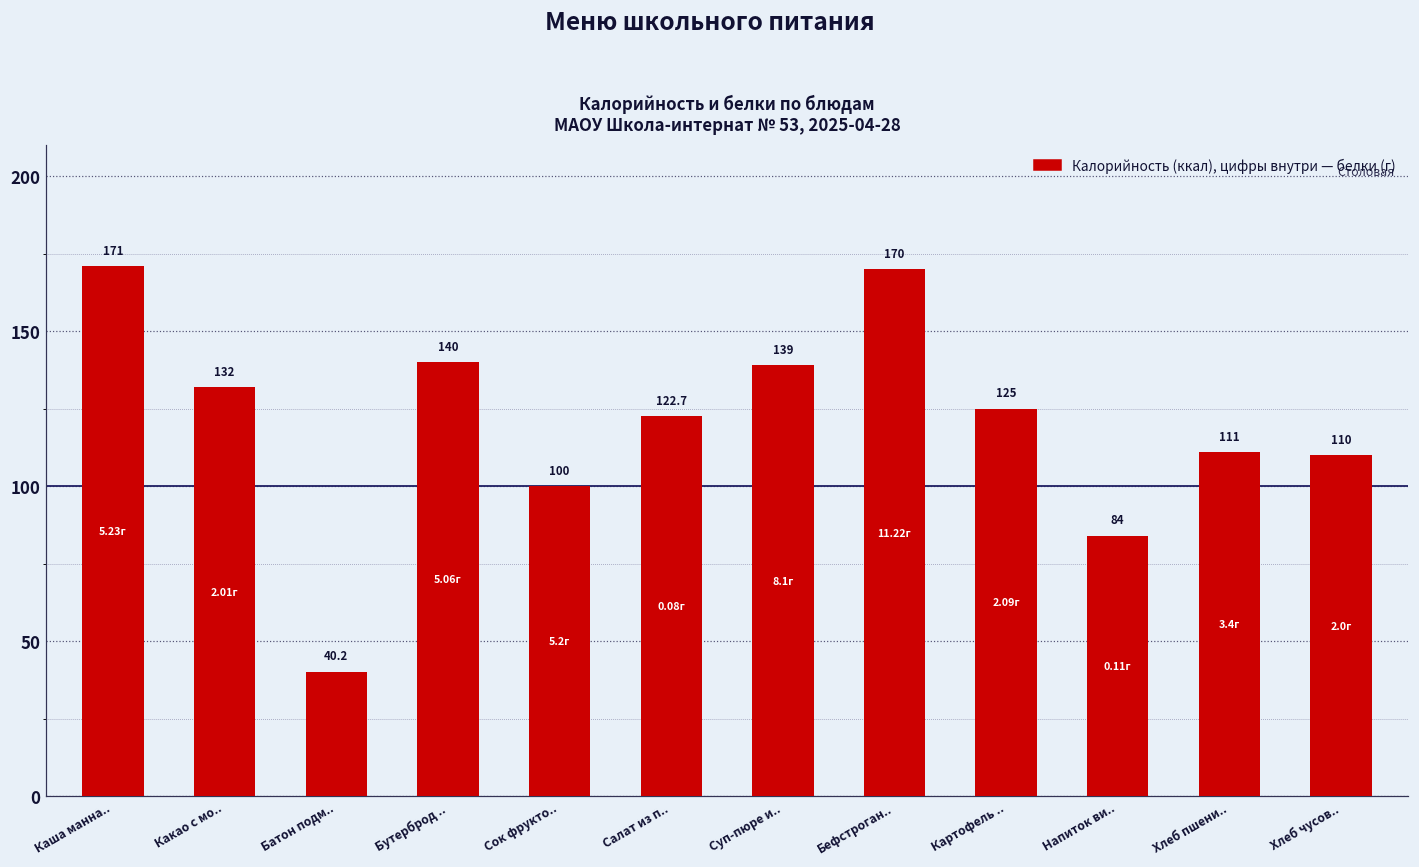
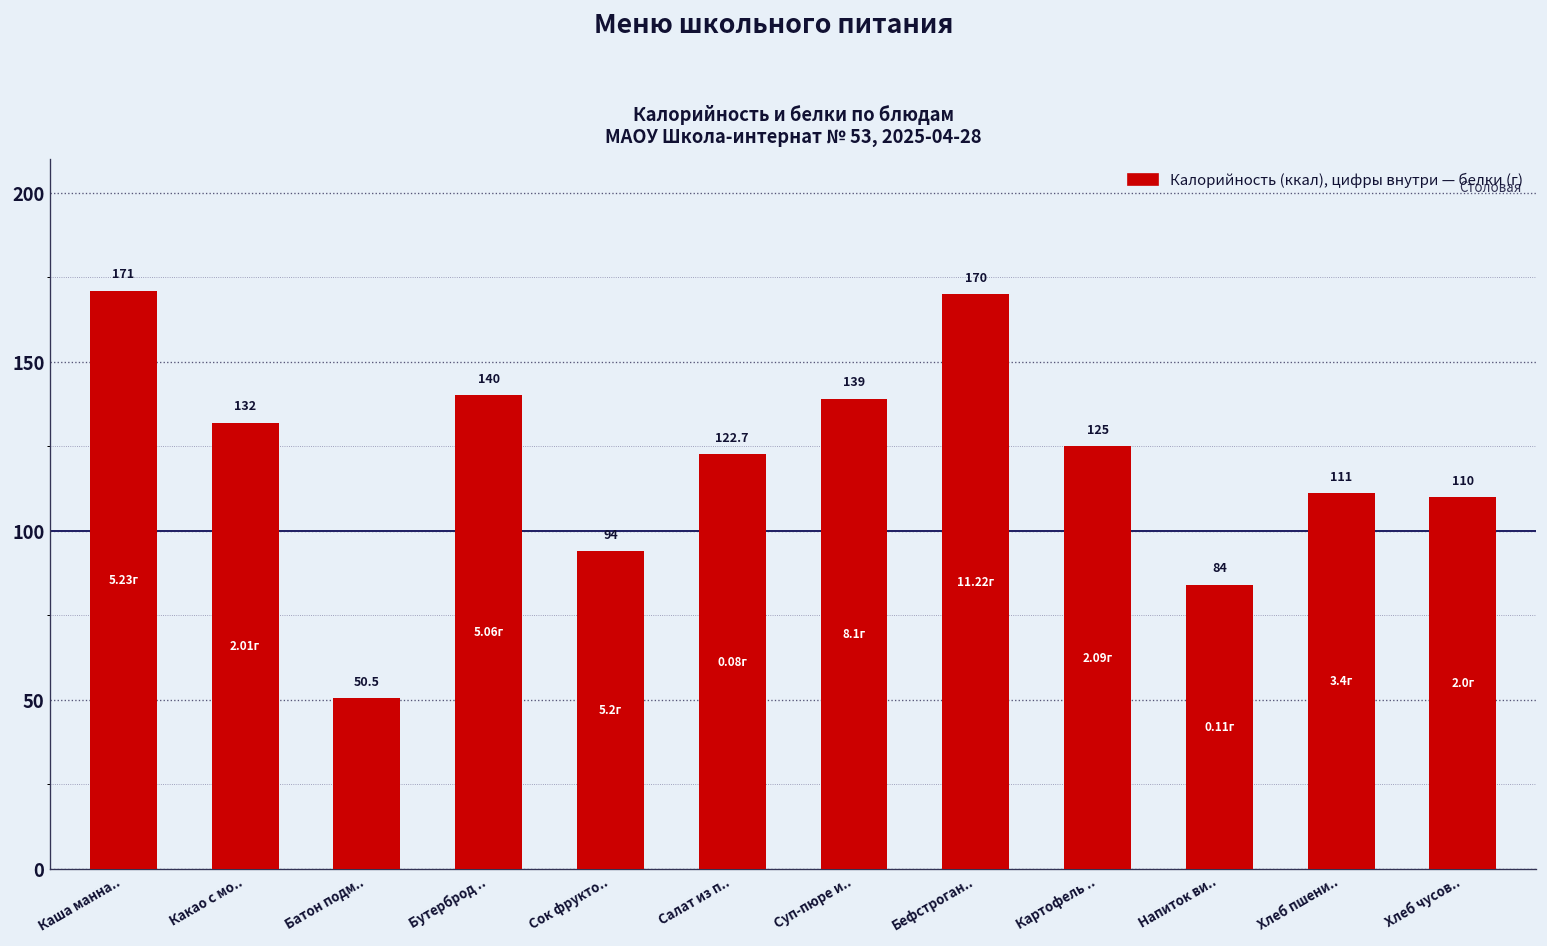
  {
    "Каша манна..": 171,
    "Какао с мо..": 132,
-   "Батон подм..": 40.2,
+   "Батон подм..": 50.5,
    "Бутерброд ..": 140,
-   "Сок фрукто..": 100,
+   "Сок фрукто..": 94,
    "Салат из п..": 122.7,
    "Суп-пюре и..": 139,
    "Бефстроган..": 170,
    "Картофель ..": 125,
    "Напиток ви..": 84,
    "Хлеб пшени..": 111,
    "Хлеб чусов..": 110
  }
